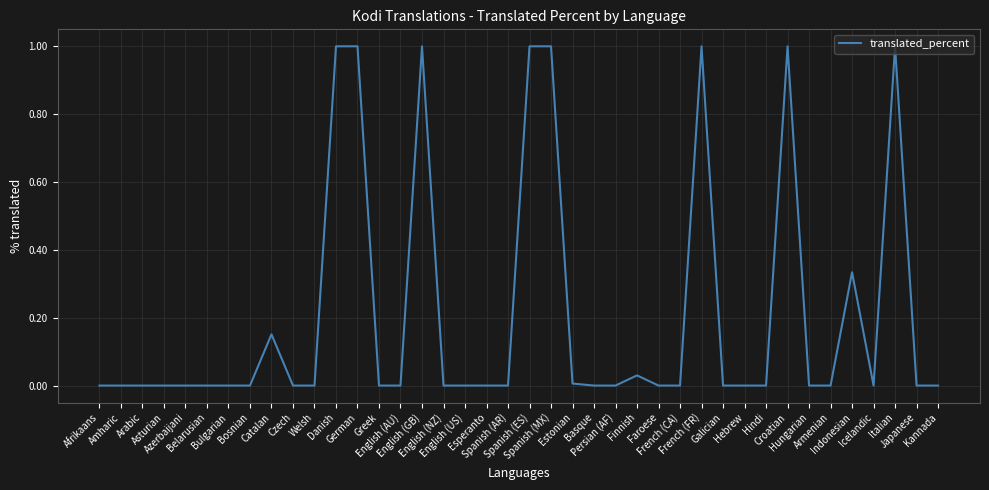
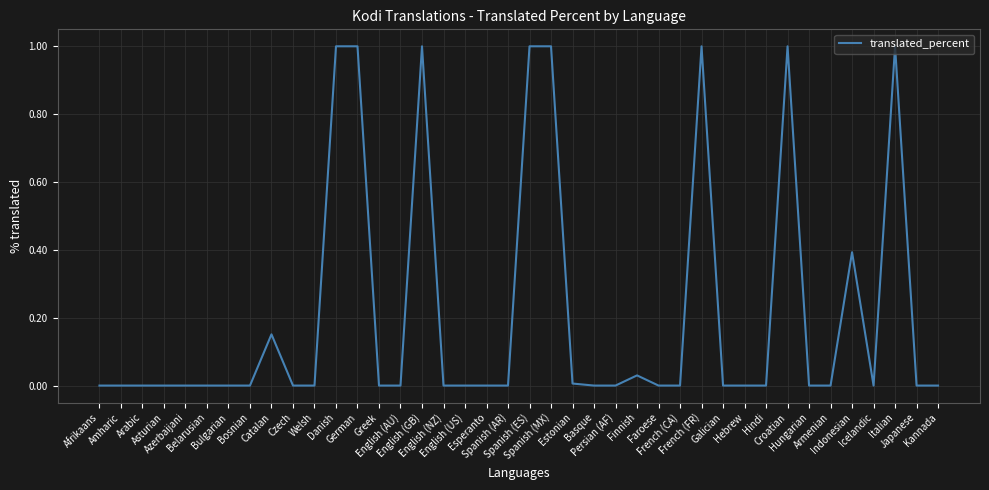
  {
    "Afrikaans": 0.00,
    "Amharic": 0.00,
    "Arabic": 0.00,
    "Asturian": 0.00,
    "Azerbaijani": 0.00,
    "Belarusian": 0.00,
    "Bulgarian": 0.00,
    "Bosnian": 0.00,
    "Catalan": 0.15,
    "Czech": 0.00,
    "Welsh": 0.00,
    "Danish": 1.00,
    "German": 1.00,
    "Greek": 0.00,
    "English (AU)": 0.00,
    "English (GB)": 1.00,
    "English (NZ)": 0.00,
    "English (US)": 0.00,
    "Esperanto": 0.00,
    "Spanish (AR)": 0.00,
    "Spanish (ES)": 1.00,
    "Spanish (MX)": 1.00,
    "Estonian": 0.01,
    "Basque": 0.00,
    "Persian (AF)": 0.00,
    "Finnish": 0.03,
    "Faroese": 0.00,
    "French (CA)": 0.00,
    "French (FR)": 1.00,
    "Galician": 0.00,
    "Hebrew": 0.00,
    "Hindi": 0.00,
    "Croatian": 1.00,
    "Hungarian": 0.00,
    "Armenian": 0.00,
-   "Indonesian": 0.33,
+   "Indonesian": 0.39,
    "Icelandic": 0.00,
    "Japanese": 0.00,
    "Kannada": 0.00
  }
